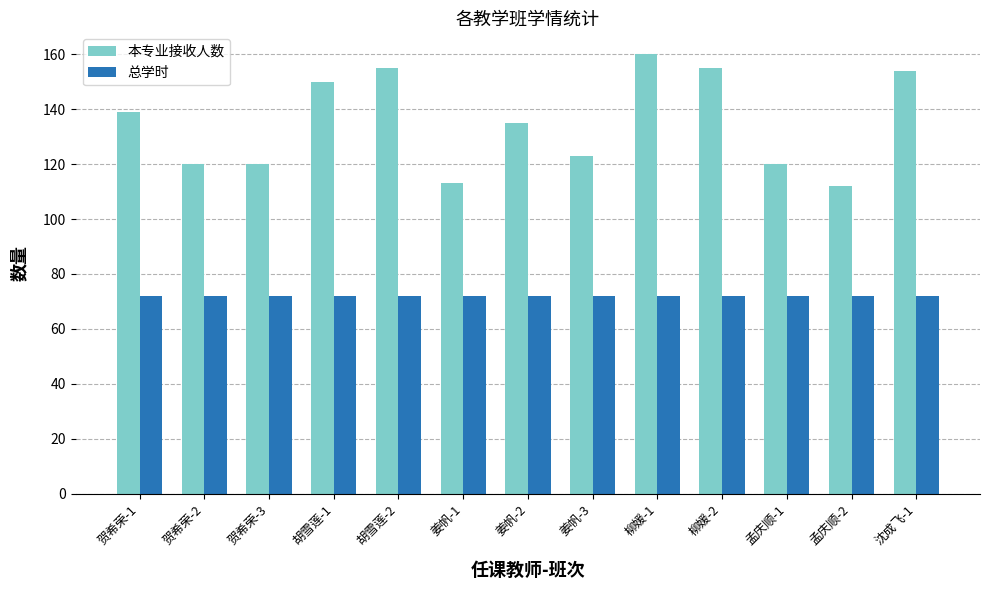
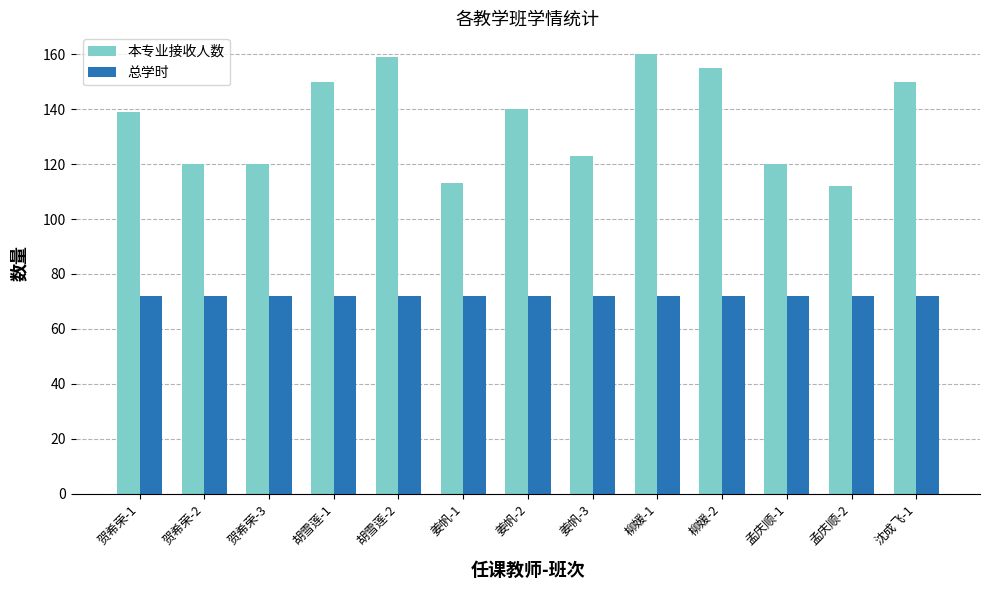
  {
    "本专业接收人数": {
      "贺希荣-1": 139,
      "贺希荣-2": 120,
      "贺希荣-3": 120,
      "胡雪莲-1": 150,
-     "胡雪莲-2": 155,
+     "胡雪莲-2": 159,
      "姜帆-1": 113,
-     "姜帆-2": 135,
+     "姜帆-2": 140,
      "姜帆-3": 123,
      "柳媛-1": 160,
      "柳媛-2": 155,
      "孟庆顺-1": 120,
      "孟庆顺-2": 112,
-     "沈成飞-1": 154
+     "沈成飞-1": 150
    },
    "总学时": {
      "贺希荣-1": 72,
      "贺希荣-2": 72,
      "贺希荣-3": 72,
      "胡雪莲-1": 72,
      "胡雪莲-2": 72,
      "姜帆-1": 72,
      "姜帆-2": 72,
      "姜帆-3": 72,
      "柳媛-1": 72,
      "柳媛-2": 72,
      "孟庆顺-1": 72,
      "孟庆顺-2": 72,
      "沈成飞-1": 72
    }
  }
